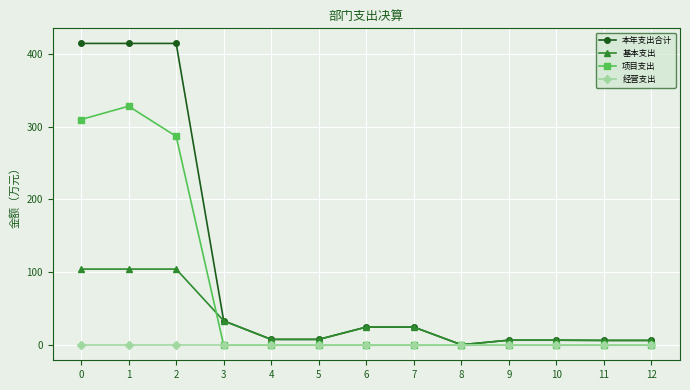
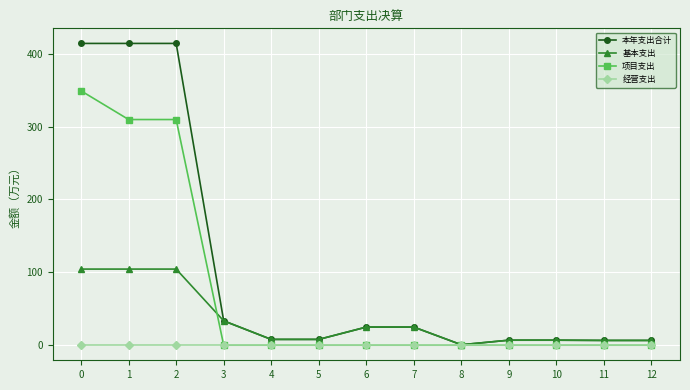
  {
    "项目支出": {
-     "0": 310,
-     "1": 330,
-     "2": 290
+     "0": 350,
+     "1": 310,
+     "2": 310
    },
    "经营支出": {
      "0": 0,
      "1": 0,
      "2": 0
    }
  }
